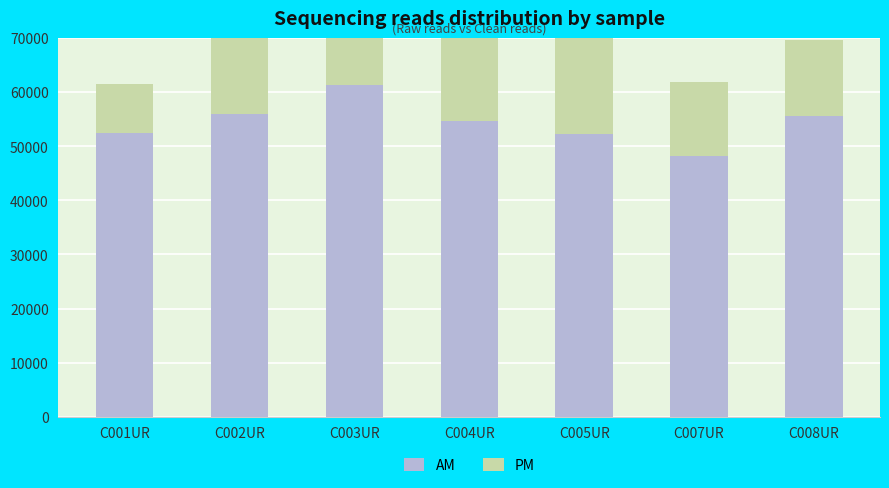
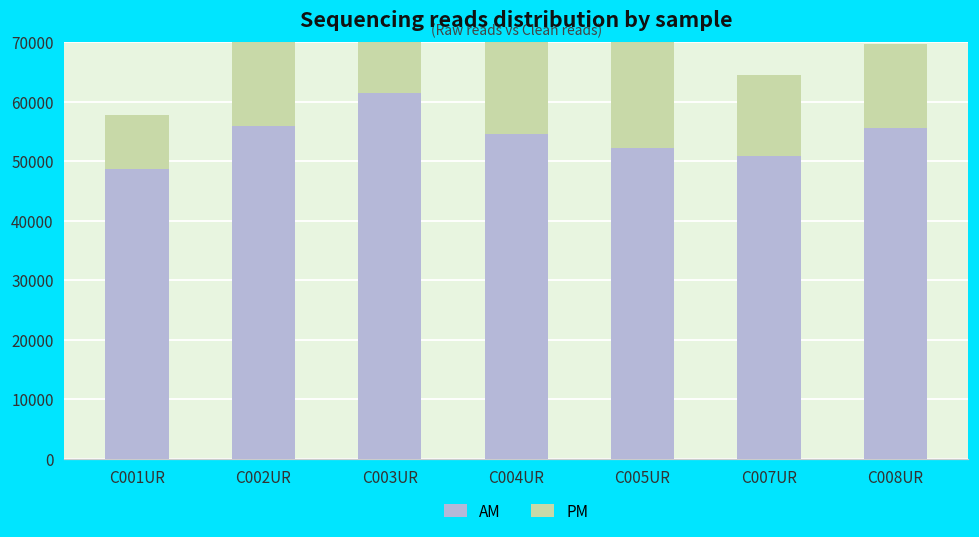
  {
    "AM": {
-     "C001UR": 53000,
+     "C001UR": 49000,
      "C002UR": 56000,
      "C003UR": 61000,
      "C004UR": 55000,
      "C005UR": 52000,
-     "C007UR": 48000,
+     "C007UR": 51000,
      "C008UR": 56000
    },
    "PM": {
      "C001UR": 9000,
      "C007UR": 14000,
      "C008UR": 14000
    }
  }
